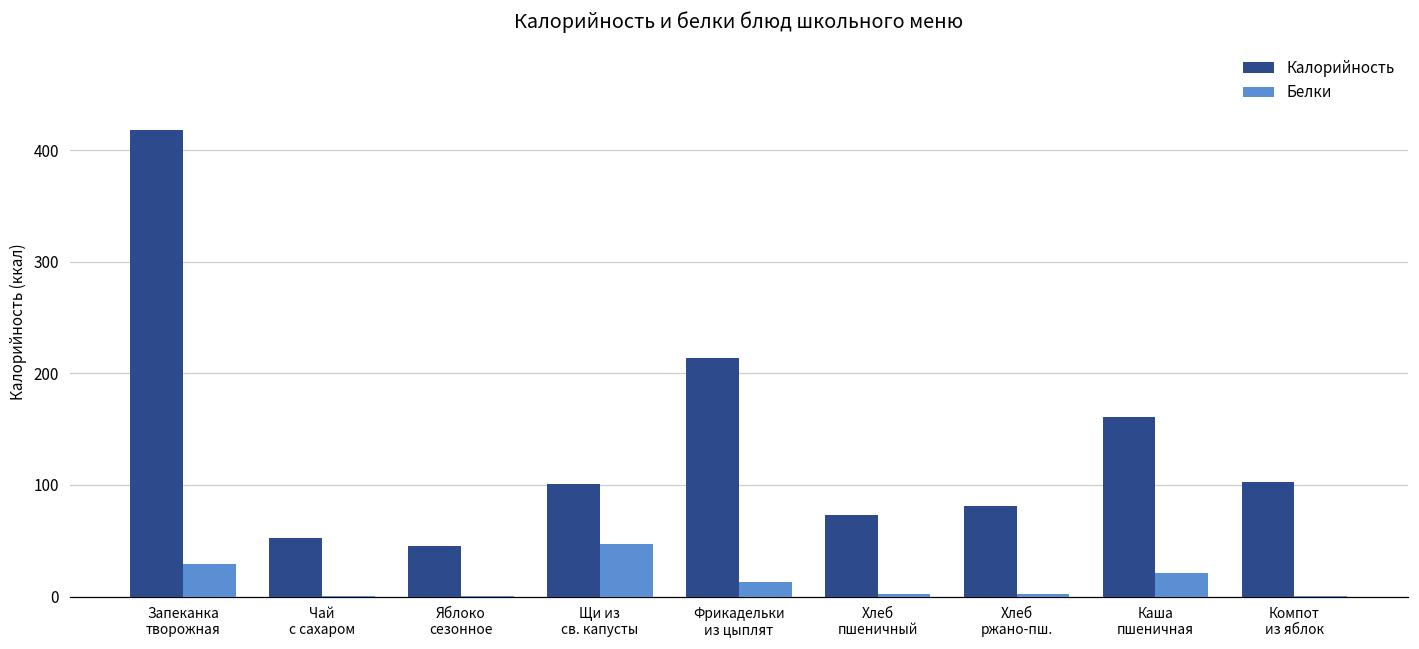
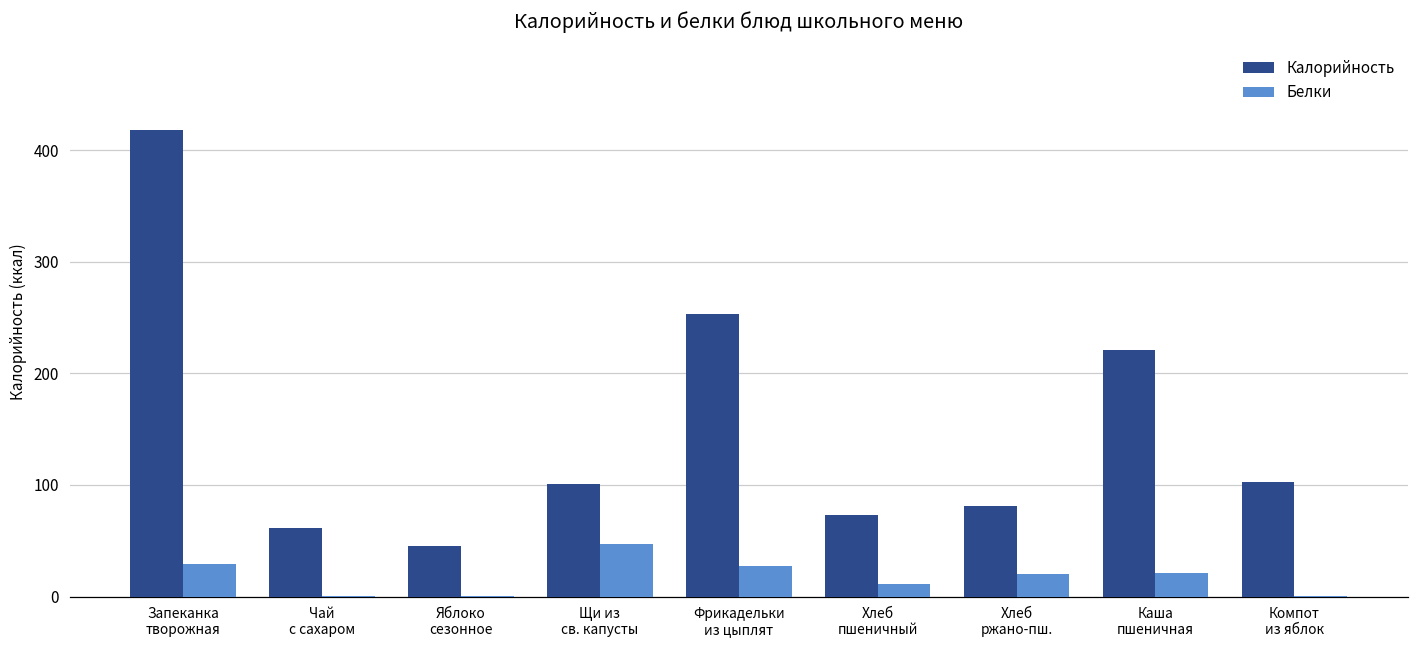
  {
    "Калорийность": {
      "Запеканка творожная": 418,
-     "Чай с сахаром": 52,
+     "Чай с сахаром": 61,
      "Яблоко сезонное": 46,
      "Щи из св. капусты": 101,
-     "Фрикадельки из цыплят": 214,
+     "Фрикадельки из цыплят": 253,
      "Хлеб пшеничный": 73,
      "Хлеб ржано-пш.": 81,
-     "Каша пшеничная": 161,
+     "Каша пшеничная": 221,
      "Компот из яблок": 102
    },
    "Белки": {
      "Запеканка творожная": 29,
      "Щи из св. капусты": 47,
-     "Фрикадельки из цыплят": 13,
-     "Хлеб пшеничный": 2,
-     "Хлеб ржано-пш.": 3,
+     "Фрикадельки из цыплят": 27,
+     "Хлеб пшеничный": 11,
+     "Хлеб ржано-пш.": 20,
      "Каша пшеничная": 21
    }
  }
